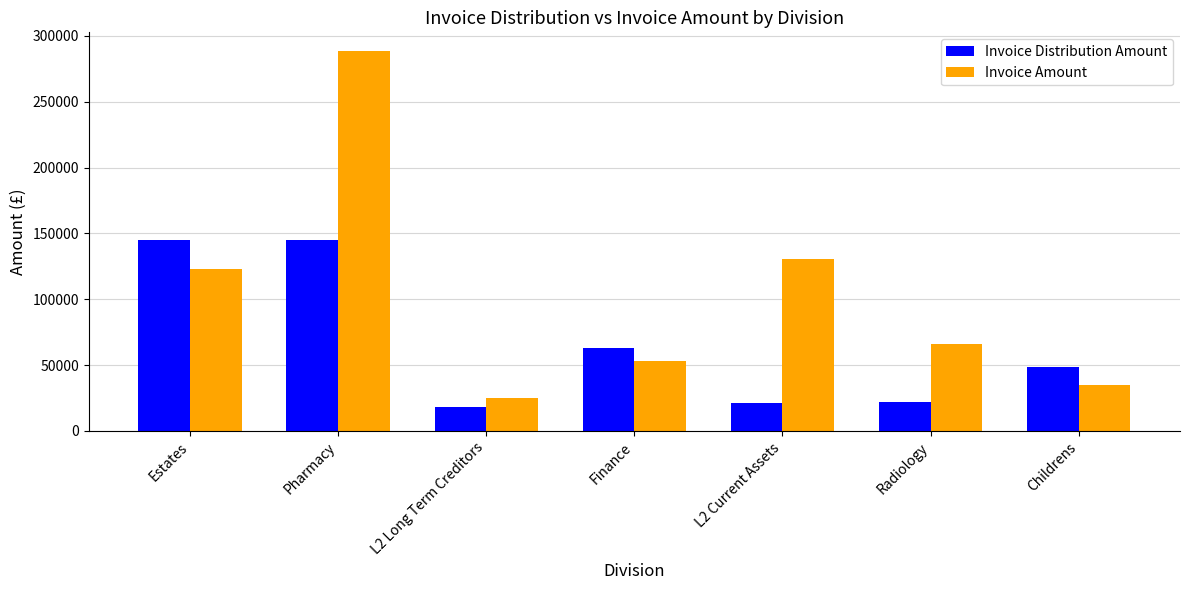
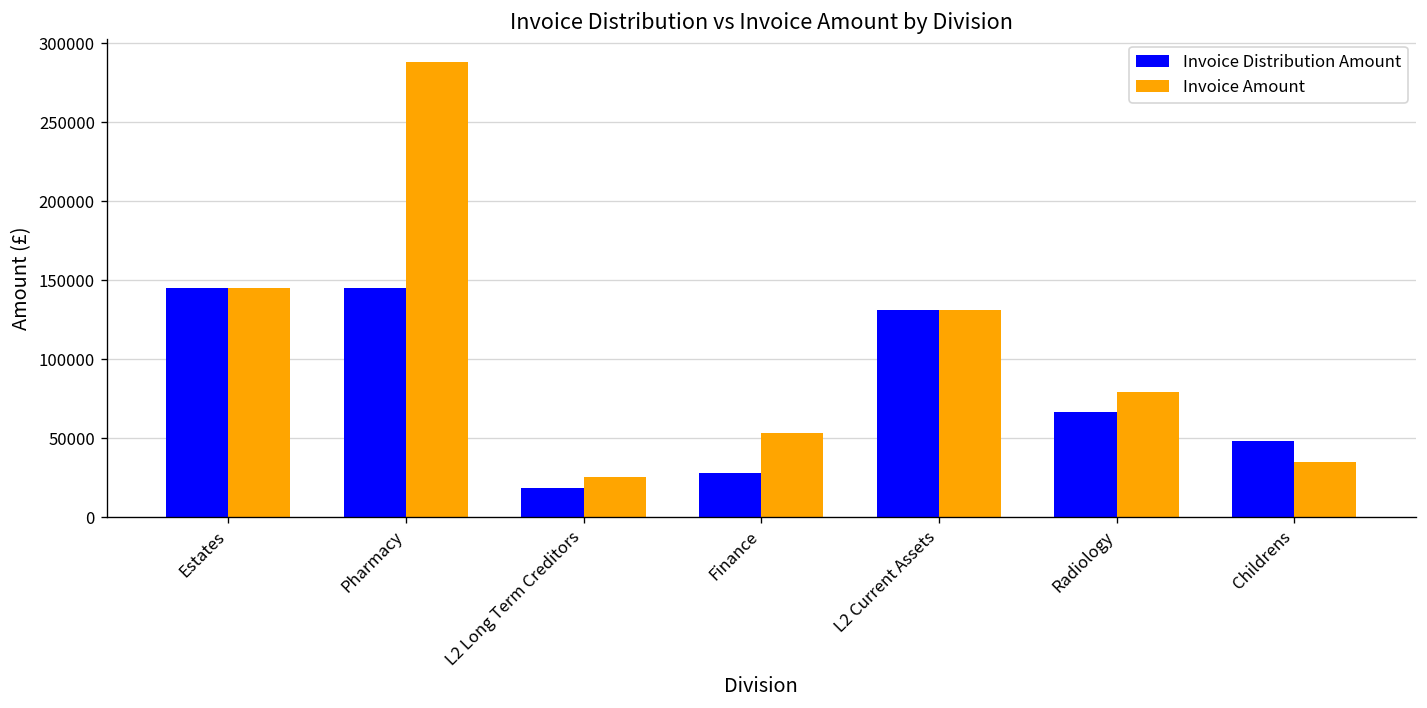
  {
    "Invoice Distribution Amount": {
      "Estates": 145000,
      "Pharmacy": 145000,
      "L2 Long Term Creditors": 18000,
-     "Finance": 63000,
-     "L2 Current Assets": 21000,
-     "Radiology": 22000,
+     "Finance": 28000,
+     "L2 Current Assets": 131000,
+     "Radiology": 66000,
      "Childrens": 48000
    },
    "Invoice Amount": {
-     "Estates": 123000,
+     "Estates": 145000,
      "Pharmacy": 288000,
      "L2 Long Term Creditors": 25000,
      "Finance": 53000,
      "L2 Current Assets": 131000,
-     "Radiology": 66000,
+     "Radiology": 79000,
      "Childrens": 35000
    }
  }
